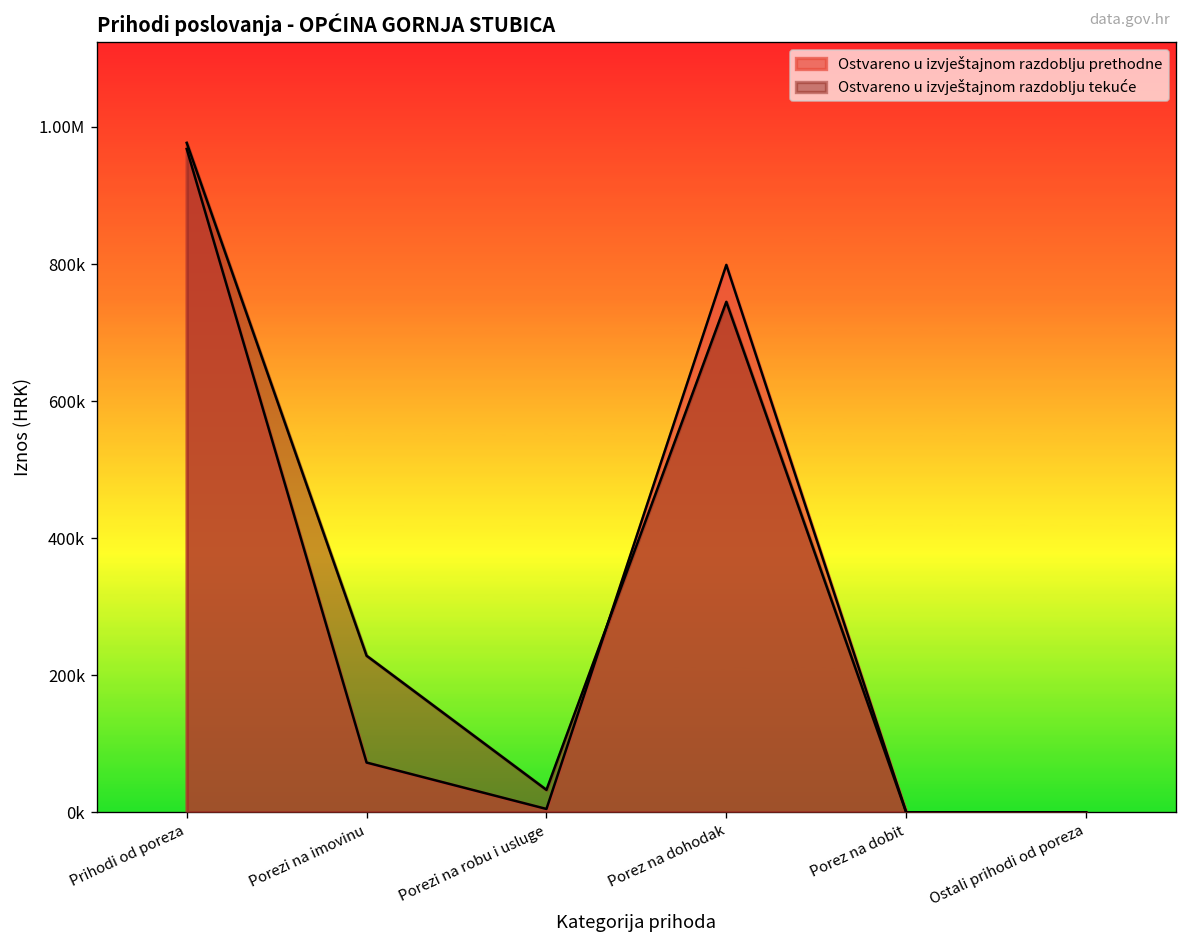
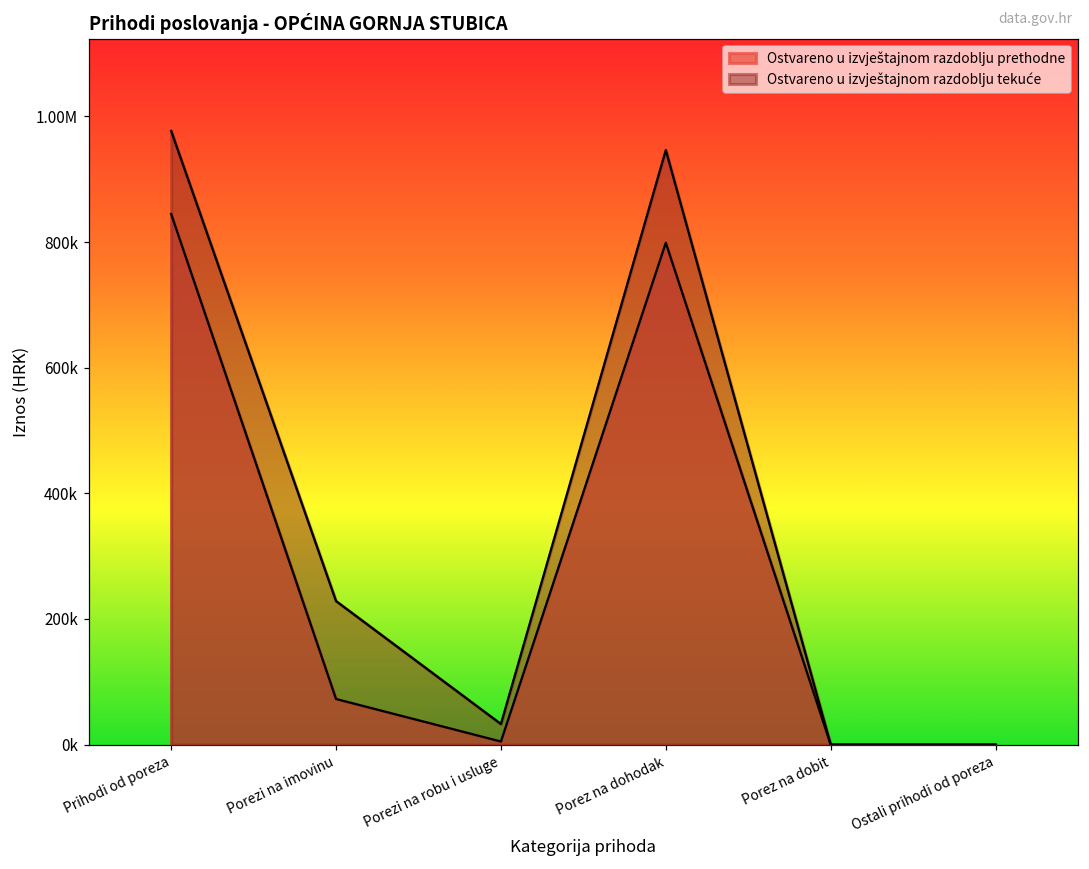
  {
    "Ostvareno u izvještajnom razdoblju prethodne": {
-     "Prihodi od poreza": 970000,
+     "Prihodi od poreza": 840000,
      "Porezi na imovinu": 70000,
      "Porezi na robu i usluge": 0,
      "Porez na dohodak": 800000
    },
    "Ostvareno u izvještajnom razdoblju tekuće": {
      "Prihodi od poreza": 980000,
      "Porezi na imovinu": 230000,
      "Porezi na robu i usluge": 30000,
-     "Porez na dohodak": 740000
+     "Porez na dohodak": 950000
    }
  }
